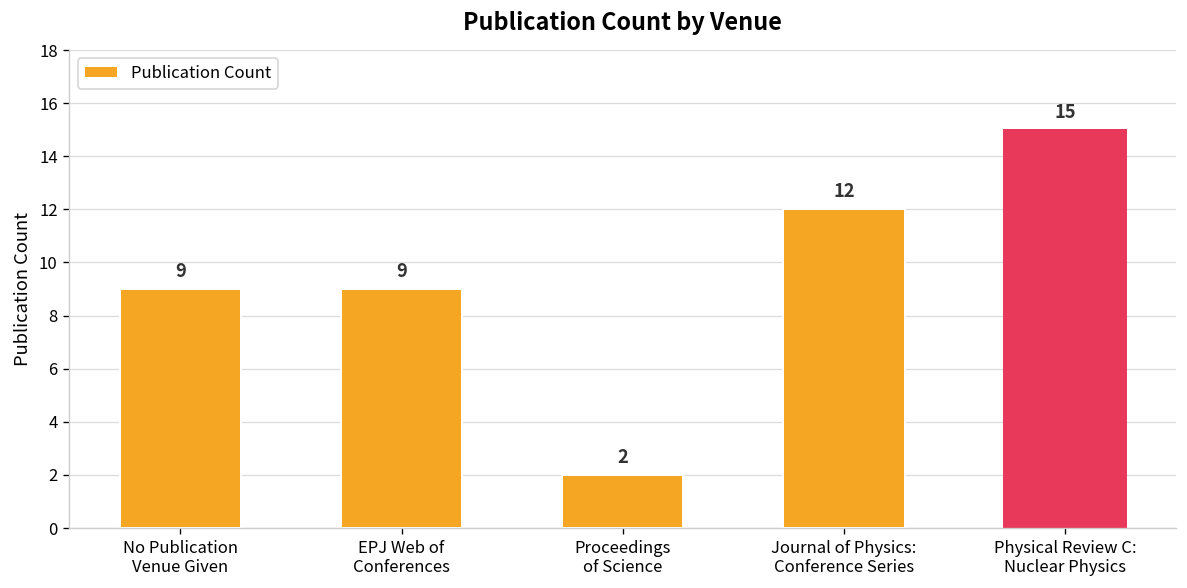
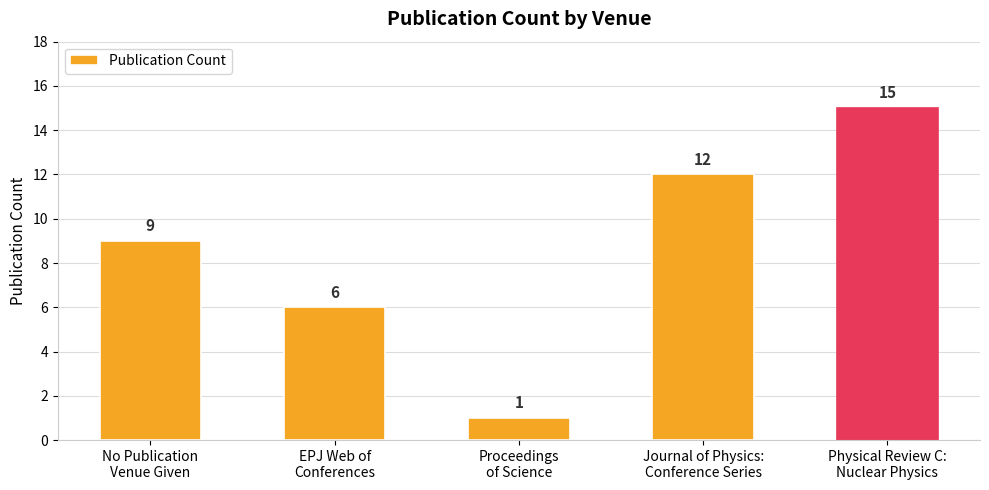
  {
    "No Publication Venue Given": 9,
-   "EPJ Web of Conferences": 9,
-   "Proceedings of Science": 2,
+   "EPJ Web of Conferences": 6,
+   "Proceedings of Science": 1,
    "Journal of Physics: Conference Series": 12,
    "Physical Review C: Nuclear Physics": 15
  }
